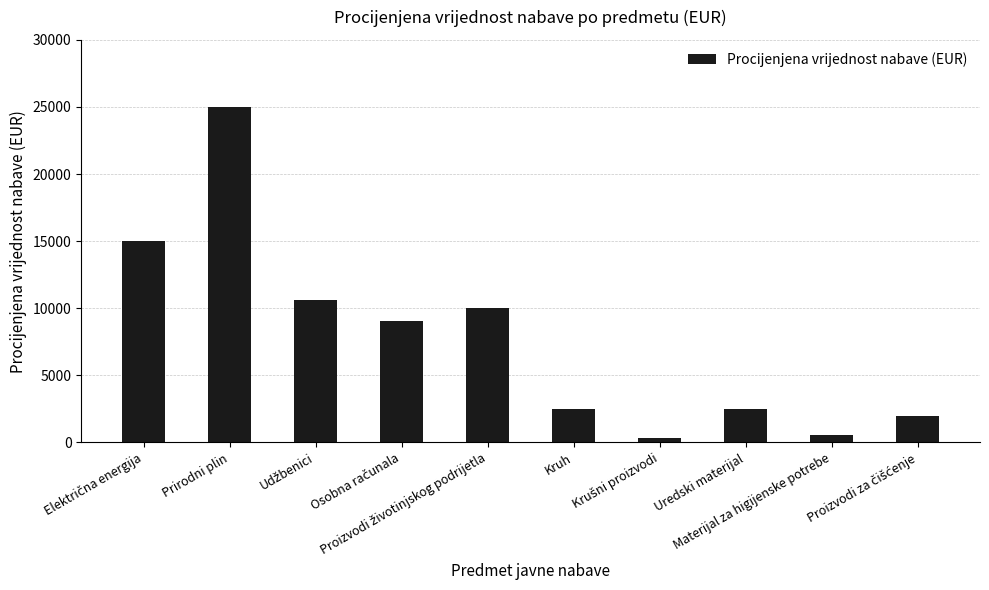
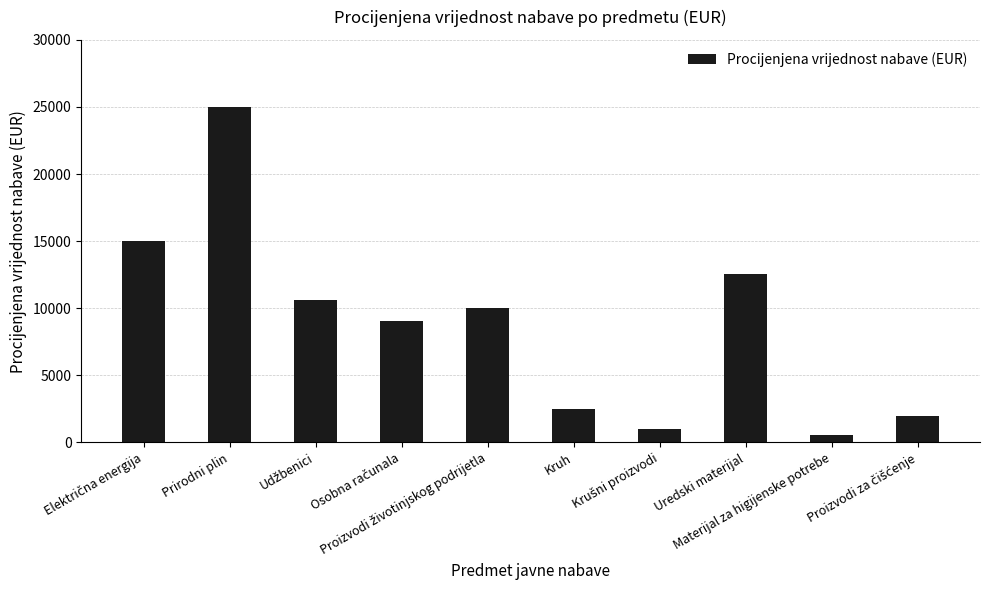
  {
    "Električna energija": 15000,
    "Prirodni plin": 25000,
    "Udžbenici": 10600,
    "Osobna računala": 9000,
    "Proizvodi životinjskog podrijetla": 10000,
    "Kruh": 2500,
-   "Krušni proizvodi": 300,
-   "Uredski materijal": 2500,
+   "Krušni proizvodi": 1000,
+   "Uredski materijal": 12600,
    "Materijal za higijenske potrebe": 500,
    "Proizvodi za čišćenje": 2000
  }
